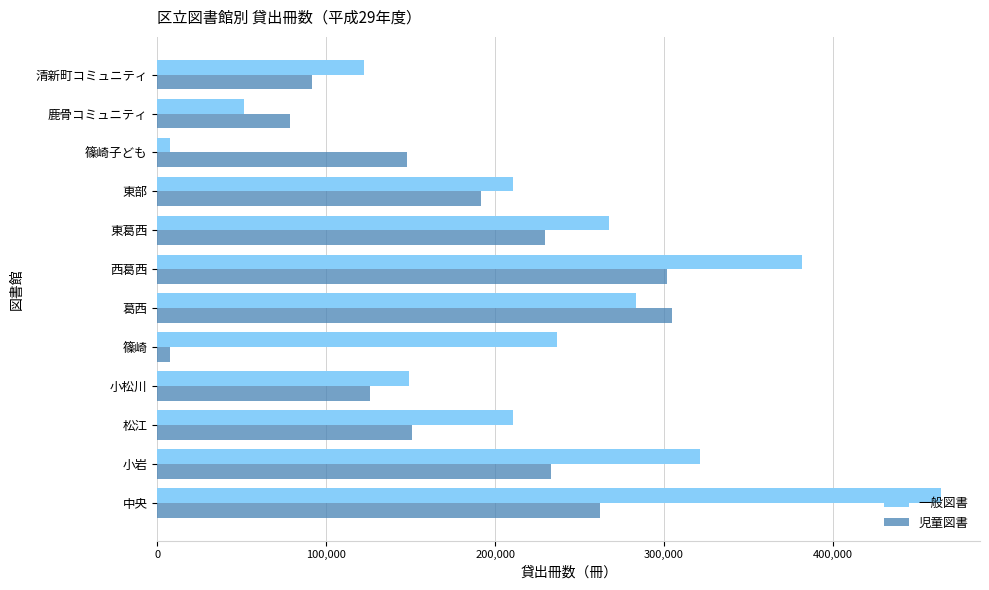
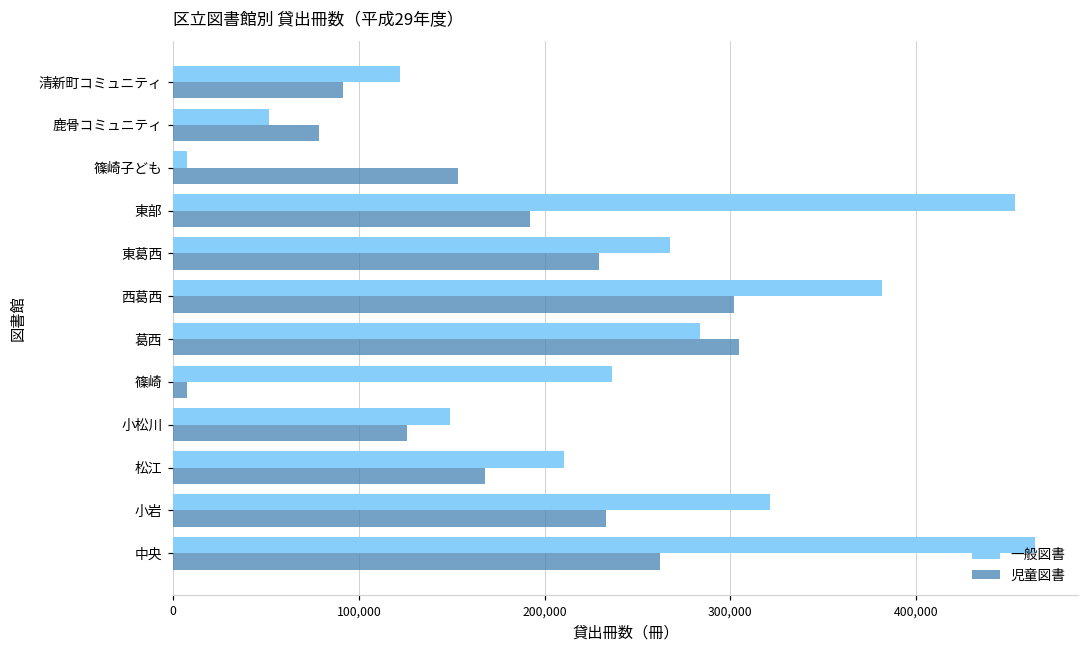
  {
    "一般図書": {
      "清新町コミュニティ": "122,000",
      "鹿骨コミュニティ": "51,000",
      "篠崎子ども": "7,000",
-     "東部": "211,000",
+     "東部": "453,000",
      "東葛西": "267,000",
      "西葛西": "381,000",
      "葛西": "284,000",
      "篠崎": "236,000",
      "小松川": "149,000",
      "松江": "210,000",
      "小岩": "321,000",
      "中央": "464,000"
    },
    "児童図書": {
      "清新町コミュニティ": "91,000",
      "鹿骨コミュニティ": "78,000",
-     "篠崎子ども": "148,000",
+     "篠崎子ども": "153,000",
      "東部": "192,000",
      "東葛西": "229,000",
      "西葛西": "302,000",
      "葛西": "305,000",
      "篠崎": "8,000",
      "小松川": "126,000",
-     "松江": "151,000",
+     "松江": "168,000",
      "小岩": "233,000",
      "中央": "262,000"
    }
  }
